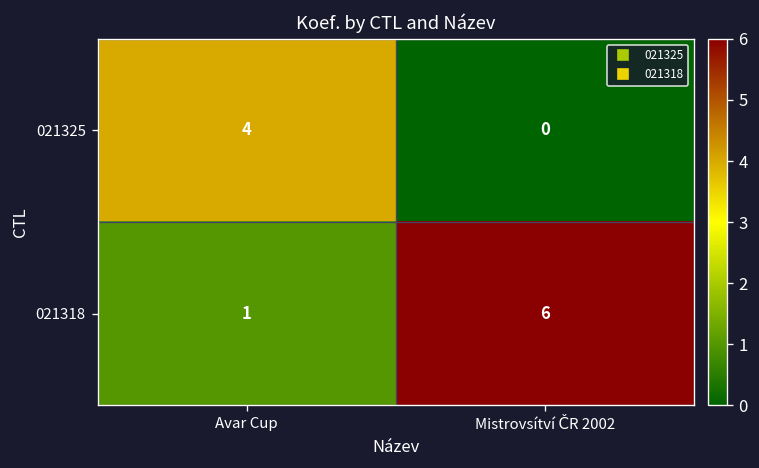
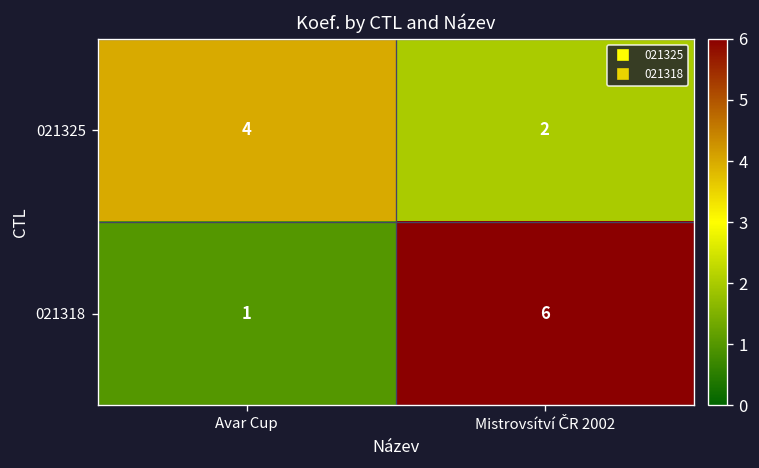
  {
    "021325": {
      "Avar Cup": 4,
-     "Mistrovsítví ČR 2002": 0
+     "Mistrovsítví ČR 2002": 2
    },
    "021318": {
      "Avar Cup": 1,
      "Mistrovsítví ČR 2002": 6
    }
  }
